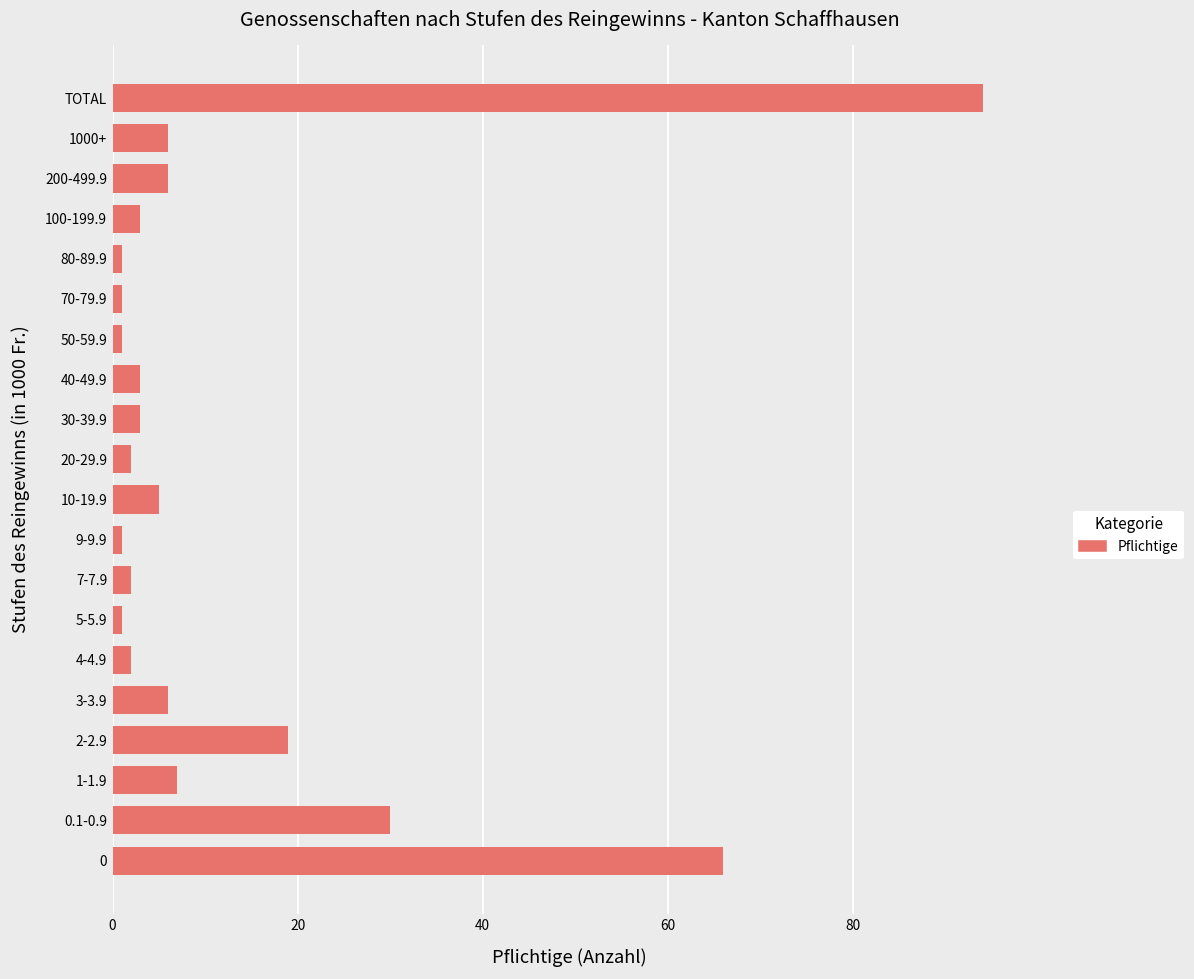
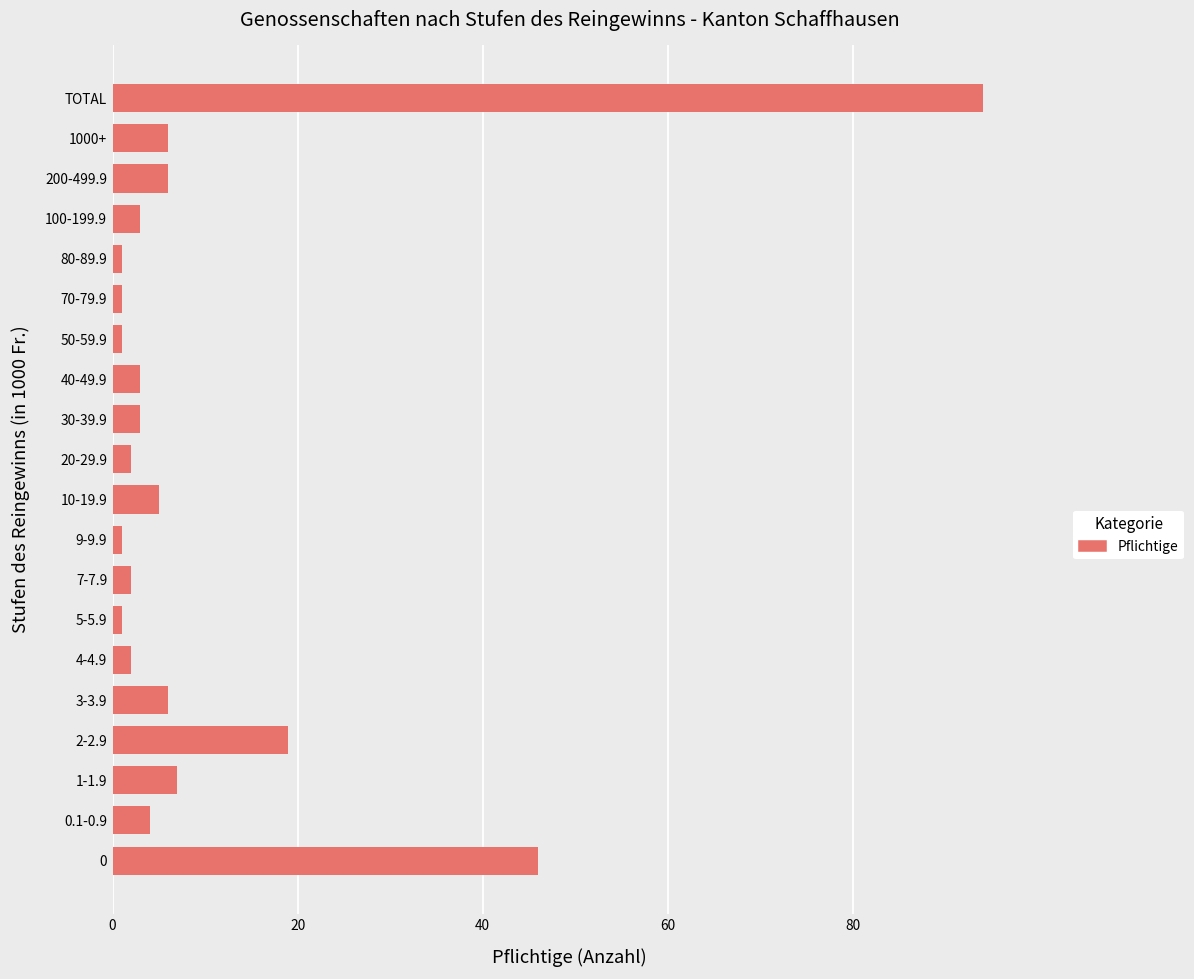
  {
    "TOTAL": 94,
    "1000+": 6,
    "200-499.9": 6,
    "100-199.9": 3,
    "80-89.9": 1,
    "70-79.9": 1,
    "50-59.9": 1,
    "40-49.9": 3,
    "30-39.9": 3,
    "20-29.9": 2,
    "10-19.9": 5,
    "9-9.9": 1,
    "7-7.9": 2,
    "5-5.9": 1,
    "4-4.9": 2,
    "3-3.9": 6,
    "2-2.9": 19,
    "1-1.9": 7,
-   "0.1-0.9": 30,
-   "0": 66
+   "0.1-0.9": 4,
+   "0": 46
  }
